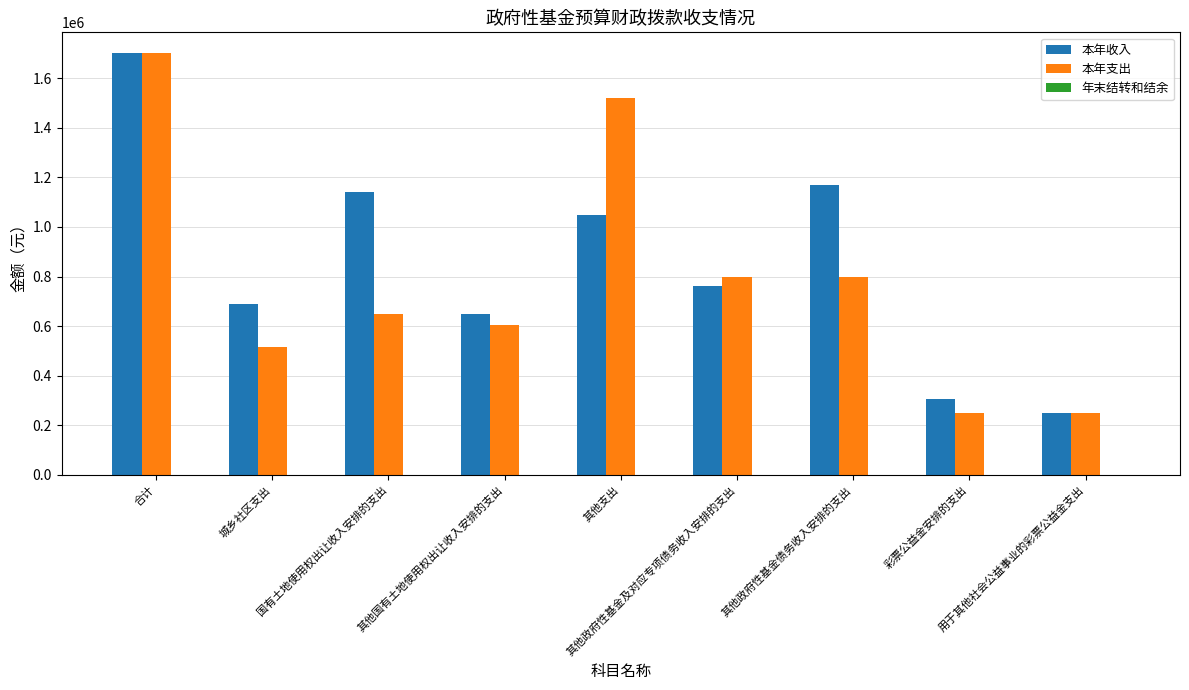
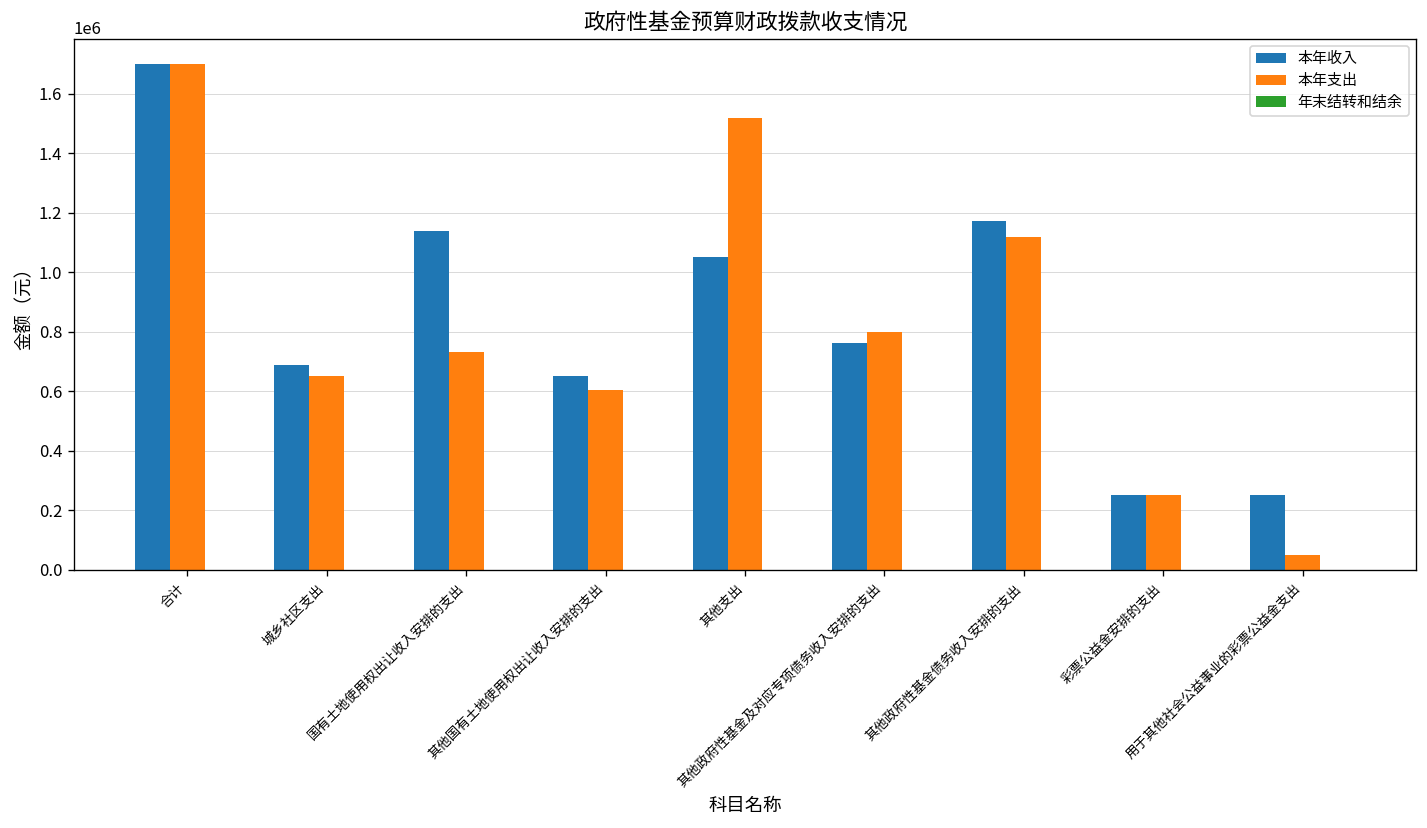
  {
    "本年收入": {
      "合计": 1700000,
      "城乡社区支出": 690000,
      "国有土地使用权出让收入安排的支出": 1140000,
      "其他国有土地使用权出让收入安排的支出": 650000,
      "其他支出": 1050000,
      "其他政府性基金及对应专项债务收入安排的支出": 760000,
      "其他政府性基金债务收入安排的支出": 1170000,
-     "彩票公益金安排的支出": 310000,
+     "彩票公益金安排的支出": 250000,
      "用于其他社会公益事业的彩票公益金支出": 250000
    },
    "本年支出": {
      "合计": 1700000,
-     "城乡社区支出": 520000,
-     "国有土地使用权出让收入安排的支出": 650000,
+     "城乡社区支出": 650000,
+     "国有土地使用权出让收入安排的支出": 730000,
      "其他国有土地使用权出让收入安排的支出": 610000,
      "其他支出": 1520000,
      "其他政府性基金及对应专项债务收入安排的支出": 800000,
-     "其他政府性基金债务收入安排的支出": 800000,
+     "其他政府性基金债务收入安排的支出": 1120000,
      "彩票公益金安排的支出": 250000,
-     "用于其他社会公益事业的彩票公益金支出": 250000
+     "用于其他社会公益事业的彩票公益金支出": 50000
    },
    "年末结转和结余": {
      "合计": 0,
      "城乡社区支出": 0,
      "国有土地使用权出让收入安排的支出": 0,
      "其他国有土地使用权出让收入安排的支出": 0,
      "其他支出": 0,
      "其他政府性基金及对应专项债务收入安排的支出": 0,
      "其他政府性基金债务收入安排的支出": 0,
      "彩票公益金安排的支出": 0,
      "用于其他社会公益事业的彩票公益金支出": 0
    }
  }
